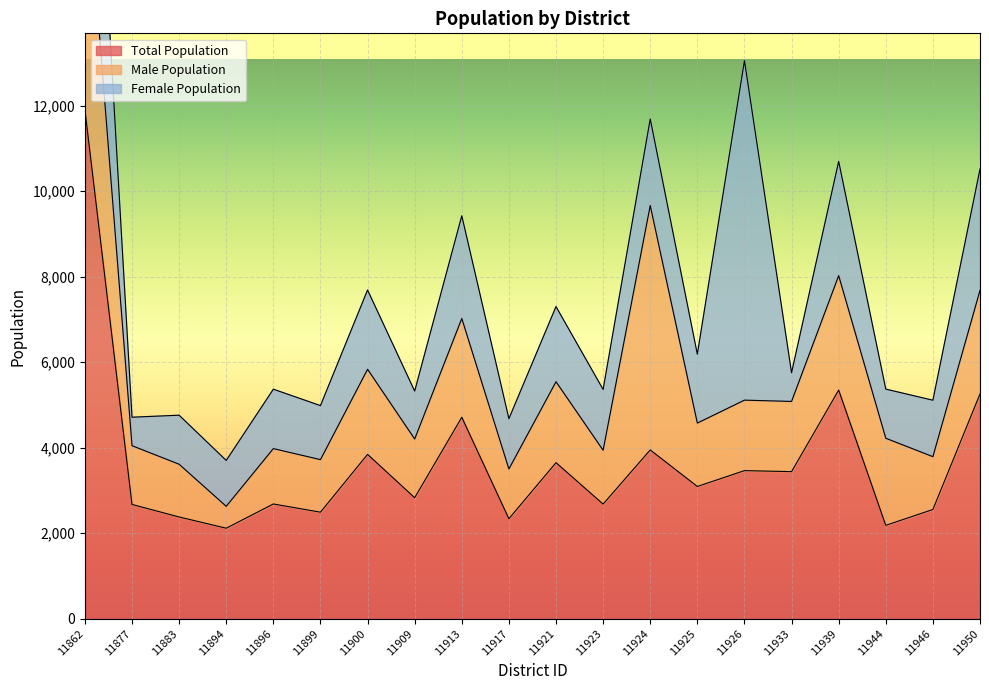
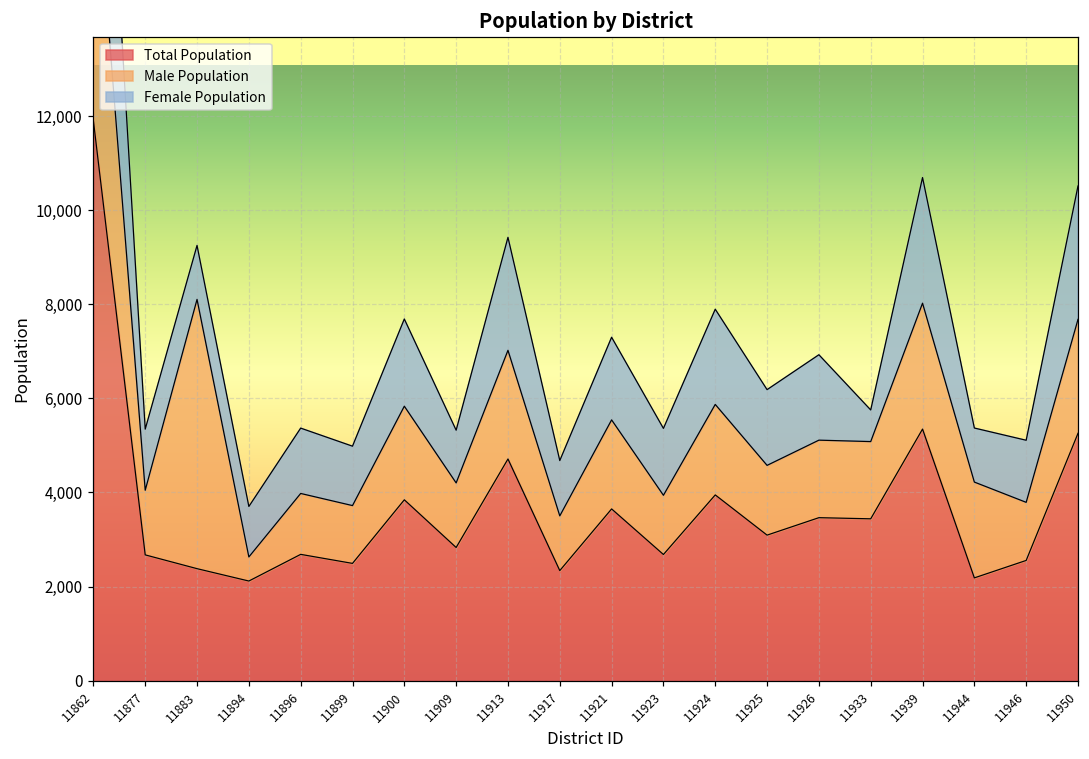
  {
    "Total Population": {
      "11862": "11,900",
      "11877": "2,700",
      "11883": "2,400",
      "11894": "2,100",
      "11896": "2,700",
      "11899": "2,500",
      "11900": "3,800",
      "11909": "2,800",
      "11913": "4,700",
      "11917": "2,300",
      "11921": "3,700",
      "11923": "2,700",
      "11924": "3,900",
      "11925": "3,100",
      "11926": "3,500",
      "11933": "3,400",
      "11939": "5,300",
      "11944": "2,200",
      "11946": "2,600",
      "11950": "5,300"
    },
    "Male Population": {
      "11877": "1,400",
-     "11883": "1,200",
+     "11883": "5,700",
      "11894": "500",
      "11896": "1,300",
      "11899": "1,200",
      "11900": "2,000",
      "11909": "1,400",
      "11913": "2,300",
      "11917": "1,200",
      "11921": "1,900",
      "11923": "1,300",
-     "11924": "5,700",
+     "11924": "1,900",
      "11925": "1,500",
      "11926": "1,600",
      "11933": "1,600",
      "11939": "2,700",
      "11944": "2,000",
      "11946": "1,200",
      "11950": "2,400"
    },
    "Female Population": {
-     "11877": "700",
+     "11877": "1,300",
      "11883": "1,100",
      "11894": "1,100",
      "11896": "1,400",
      "11899": "1,300",
      "11900": "1,900",
      "11909": "1,100",
      "11913": "2,400",
      "11917": "1,200",
      "11921": "1,800",
      "11923": "1,400",
      "11924": "2,000",
      "11925": "1,600",
-     "11926": "7,900",
+     "11926": "1,800",
      "11933": "700",
      "11939": "2,700",
      "11944": "1,100",
      "11946": "1,300",
      "11950": "2,800"
    }
  }
